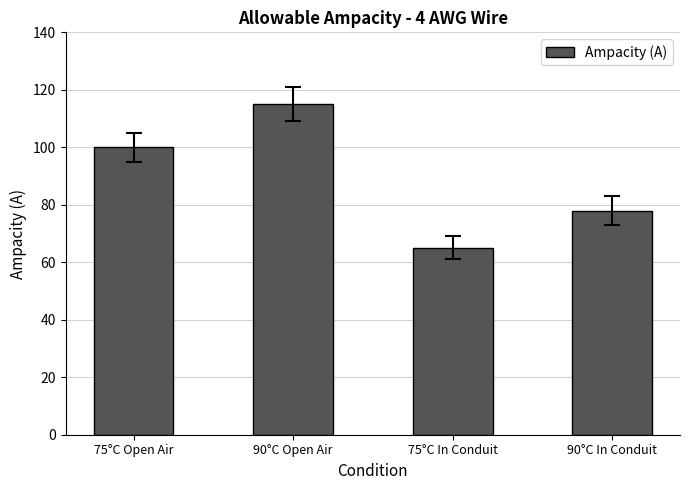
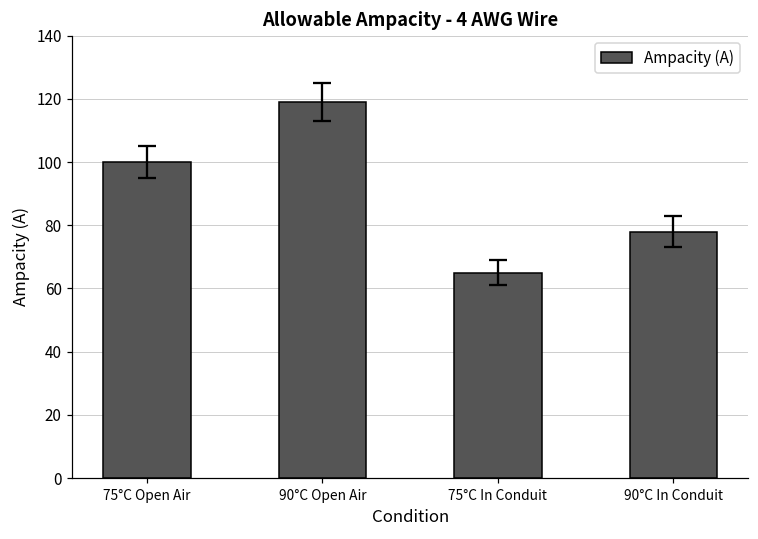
  {
    "Ampacity (A)": {
      "75°C Open Air": 100,
-     "90°C Open Air": 115,
+     "90°C Open Air": 119,
      "75°C In Conduit": 65,
      "90°C In Conduit": 78
    }
  }
